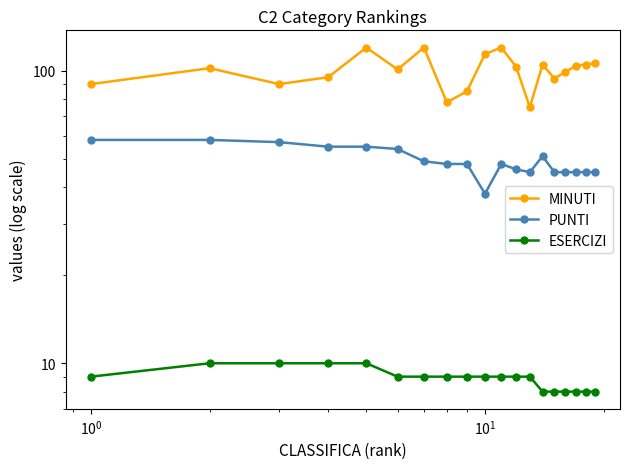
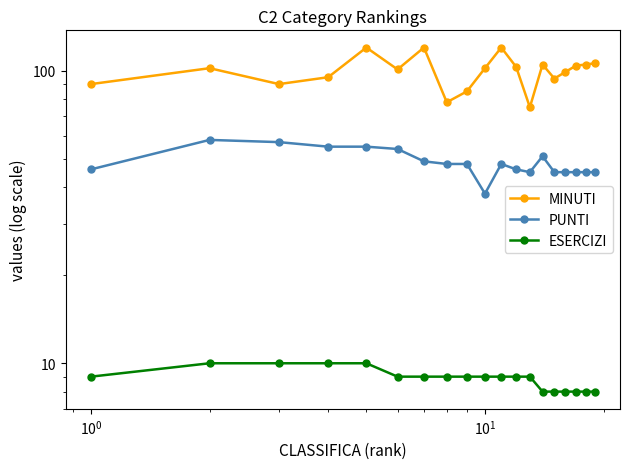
  {
    "MINUTI": {
      "10^0": 90,
-     "10^1": 114
+     "10^1": 102
    },
    "PUNTI": {
-     "10^0": 58,
+     "10^0": 46,
      "10^1": 38
    },
    "ESERCIZI": {
      "10^0": 9,
      "10^1": 9
    }
  }
